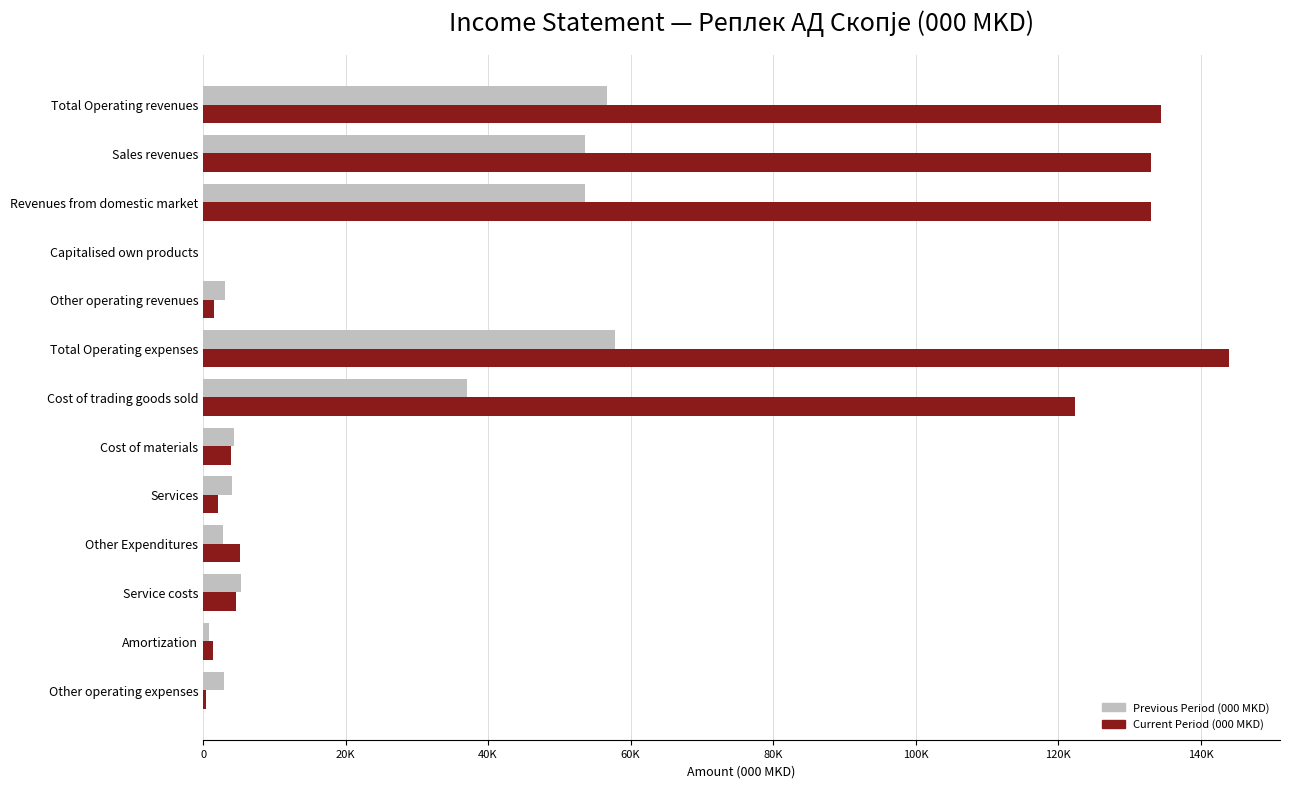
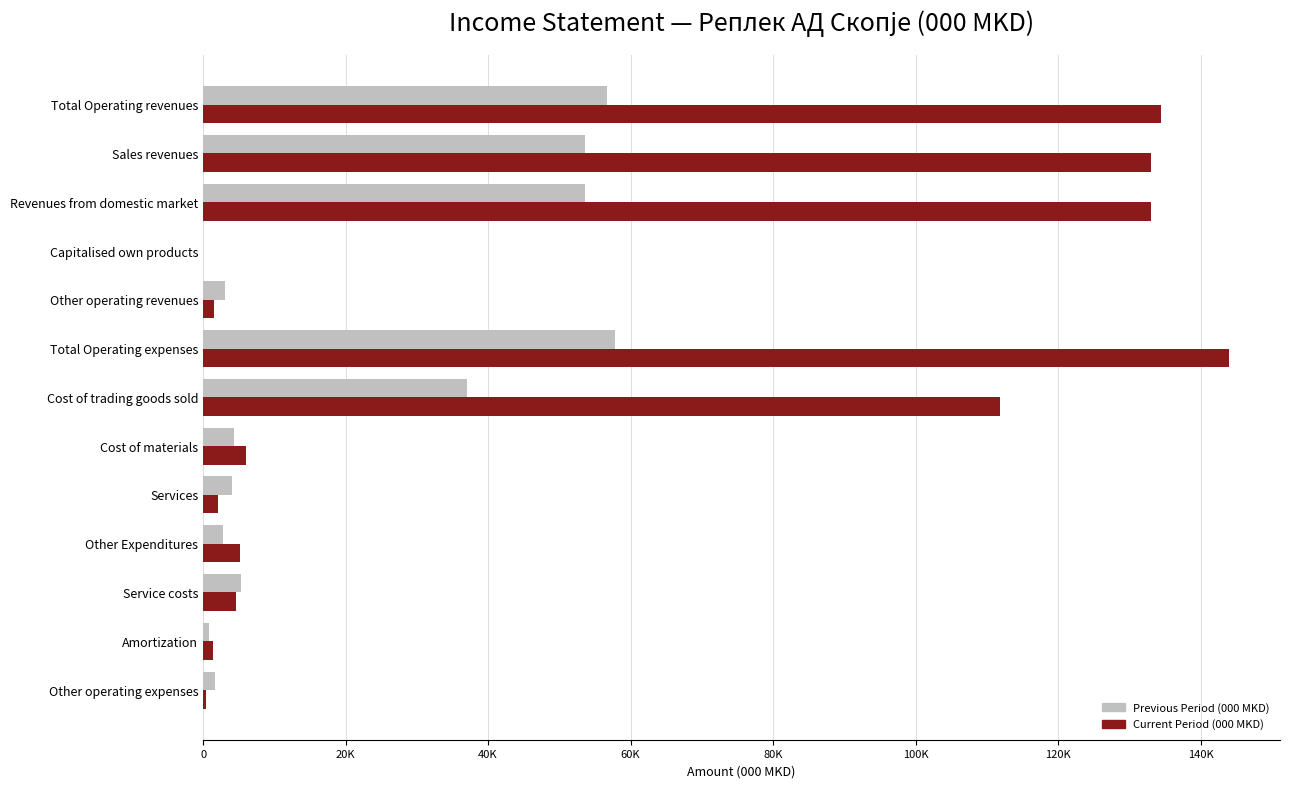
  {
    "Previous Period (000 MKD)": {
      "Total Operating revenues": 57000,
      "Sales revenues": 54000,
      "Revenues from domestic market": 54000,
      "Other operating revenues": 3000,
      "Total Operating expenses": 58000,
      "Cost of trading goods sold": 37000,
      "Cost of materials": 4000,
      "Services": 4000,
      "Other Expenditures": 3000,
      "Service costs": 5000,
      "Amortization": 1000,
-     "Other operating expenses": 3000
+     "Other operating expenses": 2000
    },
    "Current Period (000 MKD)": {
      "Total Operating revenues": 134000,
      "Sales revenues": 133000,
      "Revenues from domestic market": 133000,
      "Other operating revenues": 1000,
      "Total Operating expenses": 144000,
-     "Cost of trading goods sold": 122000,
-     "Cost of materials": 4000,
+     "Cost of trading goods sold": 112000,
+     "Cost of materials": 6000,
      "Services": 2000,
      "Other Expenditures": 5000,
      "Service costs": 5000,
      "Amortization": 1000,
      "Other operating expenses": 0
    }
  }
